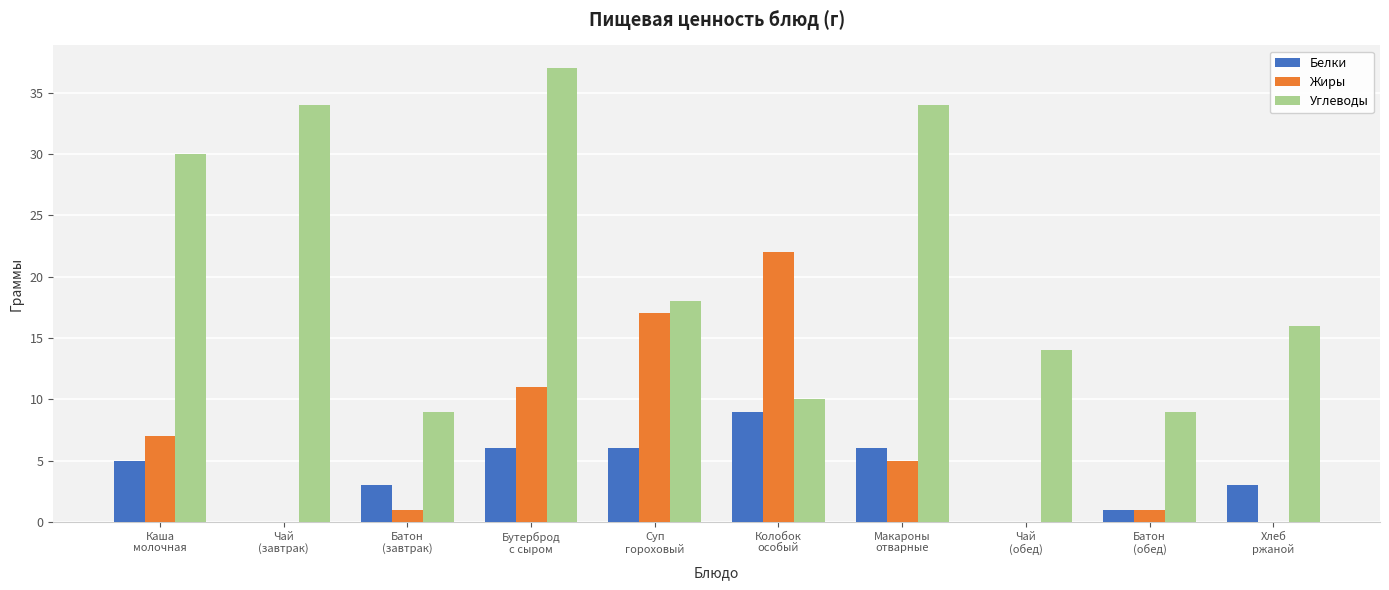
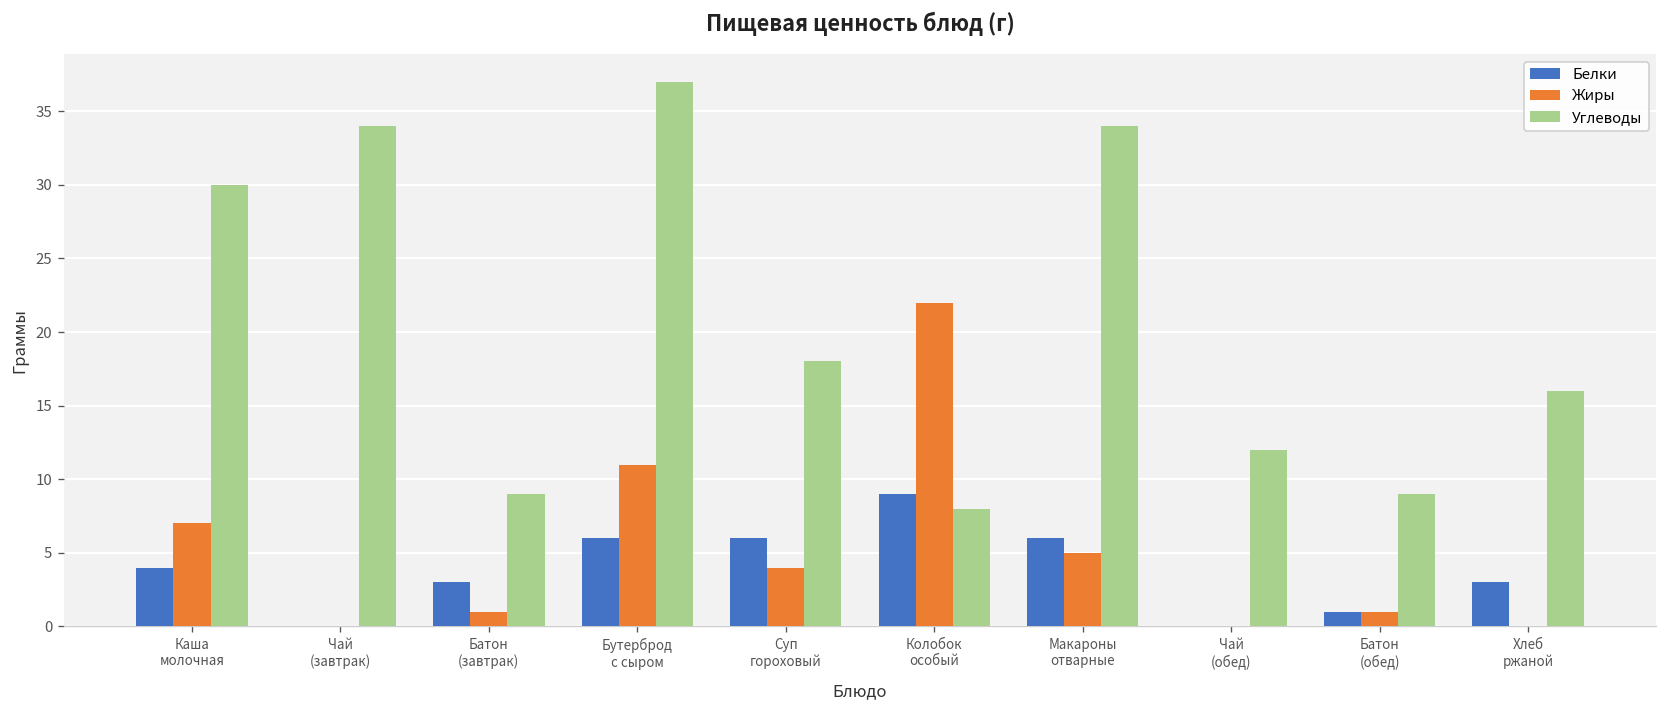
  {
    "Белки": {
-     "Каша молочная": 5,
+     "Каша молочная": 4,
      "Чай (завтрак)": 0,
      "Батон (завтрак)": 3,
      "Бутерброд с сыром": 6,
      "Суп гороховый": 6,
      "Колобок особый": 9,
      "Макароны отварные": 6,
      "Чай (обед)": 0,
      "Батон (обед)": 1,
      "Хлеб ржаной": 3
    },
    "Жиры": {
      "Каша молочная": 7,
      "Чай (завтрак)": 0,
      "Батон (завтрак)": 1,
      "Бутерброд с сыром": 11,
-     "Суп гороховый": 17,
+     "Суп гороховый": 4,
      "Колобок особый": 22,
      "Макароны отварные": 5,
      "Чай (обед)": 0,
      "Батон (обед)": 1,
      "Хлеб ржаной": 0
    },
    "Углеводы": {
      "Каша молочная": 30,
      "Чай (завтрак)": 34,
      "Батон (завтрак)": 9,
      "Бутерброд с сыром": 37,
      "Суп гороховый": 18,
-     "Колобок особый": 10,
+     "Колобок особый": 8,
      "Макароны отварные": 34,
-     "Чай (обед)": 14,
+     "Чай (обед)": 12,
      "Батон (обед)": 9,
      "Хлеб ржаной": 16
    }
  }
